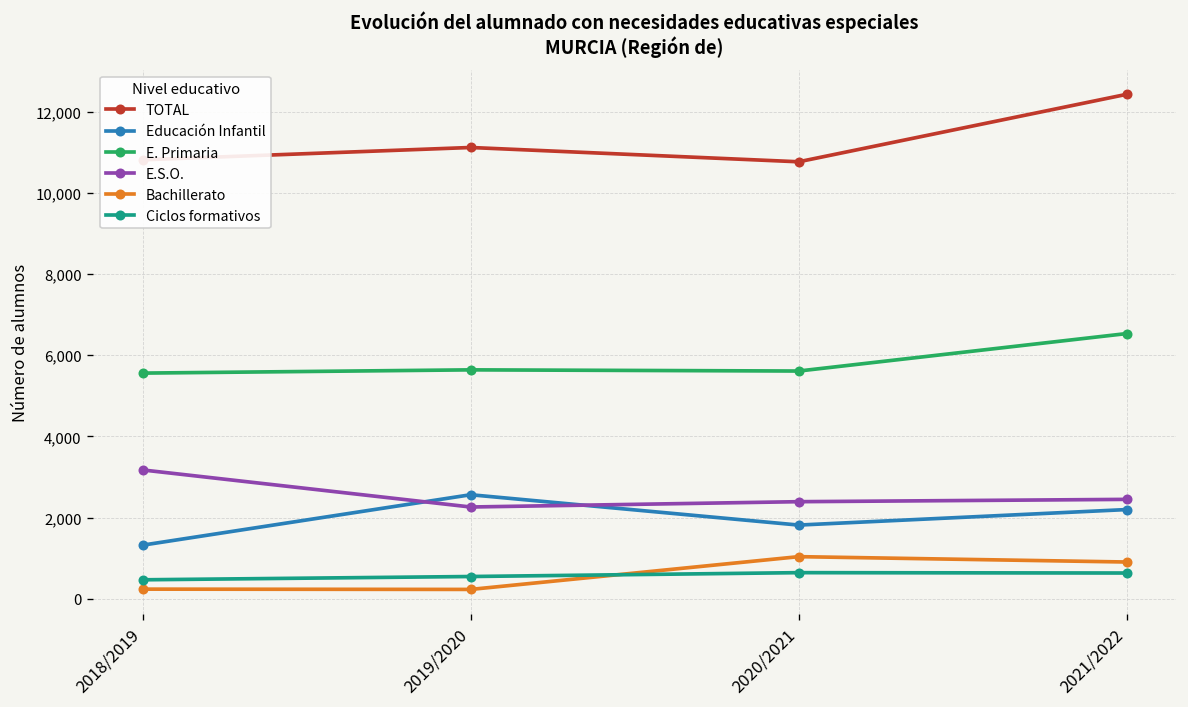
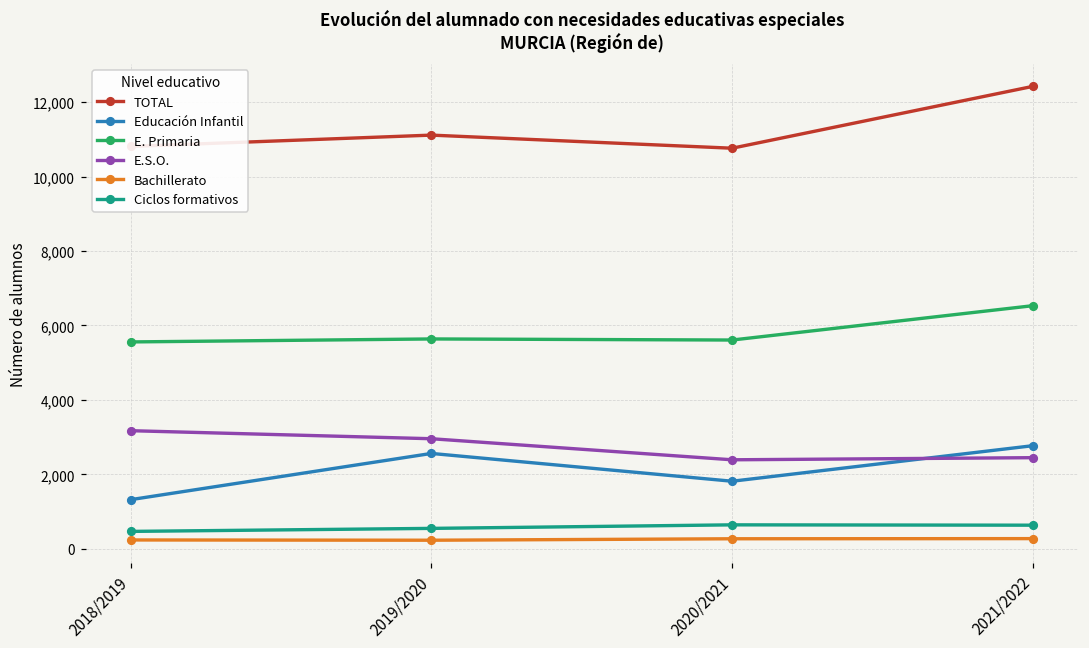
  {
    "TOTAL": {
      "2019/2020": "11,100",
      "2020/2021": "10,800",
      "2021/2022": "12,400"
    },
    "Educación Infantil": {
      "2018/2019": "1,300",
      "2019/2020": "2,600",
      "2020/2021": "1,800",
-     "2021/2022": "2,200"
+     "2021/2022": "2,800"
    },
    "E.S.O.": {
      "2018/2019": "3,200",
-     "2019/2020": "2,300",
+     "2019/2020": "3,000",
      "2020/2021": "2,400",
      "2021/2022": "2,400"
    },
    "Bachillerato": {
      "2018/2019": "200",
      "2019/2020": "200",
-     "2020/2021": "1,000",
-     "2021/2022": "900"
+     "2020/2021": "300",
+     "2021/2022": "300"
    }
  }
